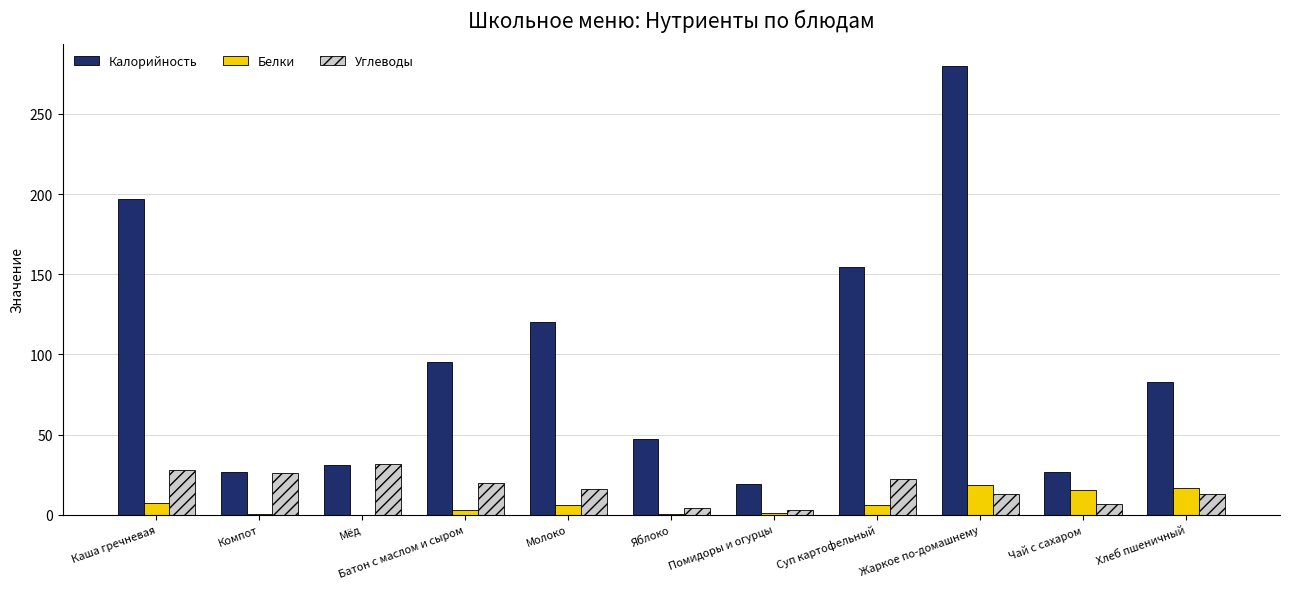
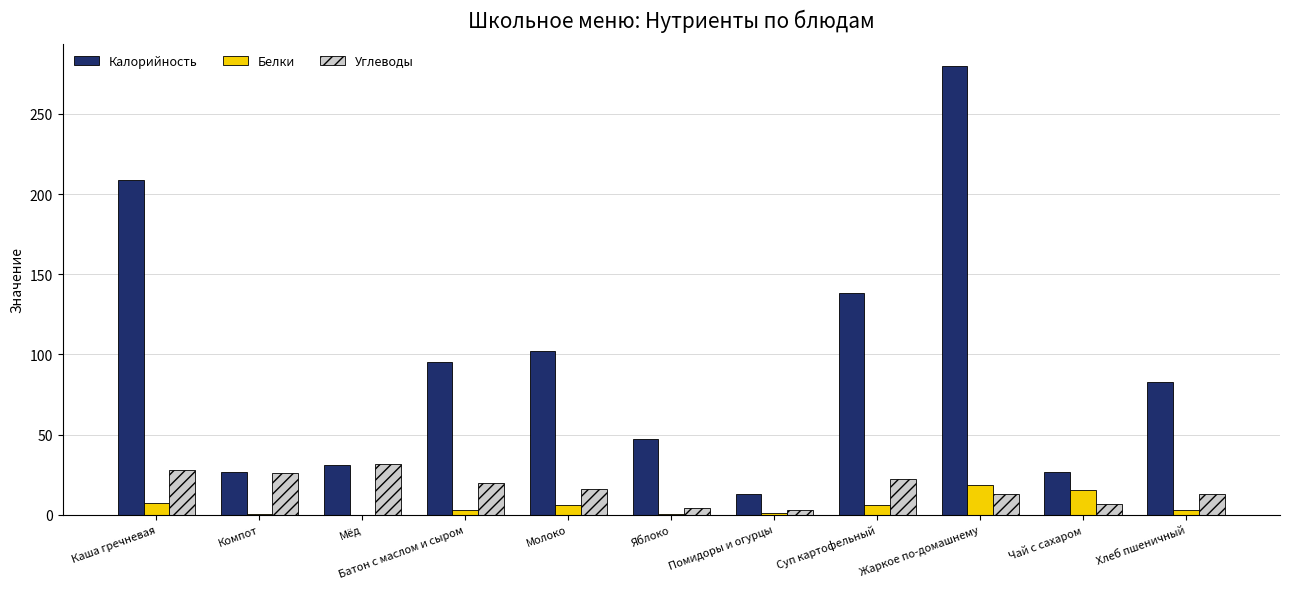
  {
    "Калорийность": {
-     "Каша гречневая": 197,
+     "Каша гречневая": 209,
      "Компот": 27,
      "Мёд": 31,
      "Батон с маслом и сыром": 95,
-     "Молоко": 120,
+     "Молоко": 102,
      "Яблоко": 47,
-     "Помидоры и огурцы": 19,
-     "Суп картофельный": 155,
+     "Помидоры и огурцы": 13,
+     "Суп картофельный": 138,
      "Жаркое по-домашнему": 280,
      "Чай с сахаром": 27,
      "Хлеб пшеничный": 83
    },
    "Белки": {
      "Каша гречневая": 7,
      "Батон с маслом и сыром": 3,
      "Молоко": 6,
      "Суп картофельный": 6,
      "Жаркое по-домашнему": 18,
      "Чай с сахаром": 16,
-     "Хлеб пшеничный": 16
+     "Хлеб пшеничный": 3
    },
    "Углеводы": {
      "Каша гречневая": 28,
      "Компот": 26,
      "Мёд": 32,
      "Батон с маслом и сыром": 20,
      "Молоко": 16,
      "Яблоко": 4,
      "Помидоры и огурцы": 3,
      "Суп картофельный": 22,
      "Жаркое по-домашнему": 13,
      "Чай с сахаром": 7,
      "Хлеб пшеничный": 13
    }
  }
